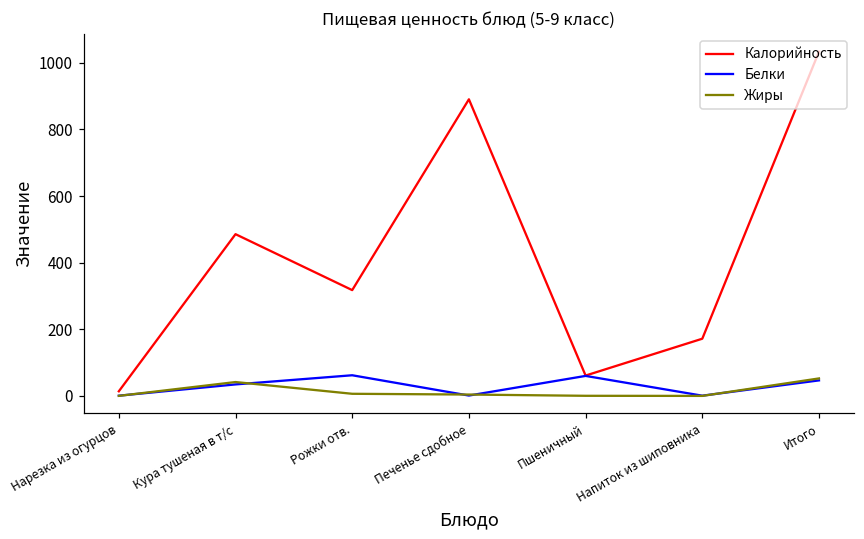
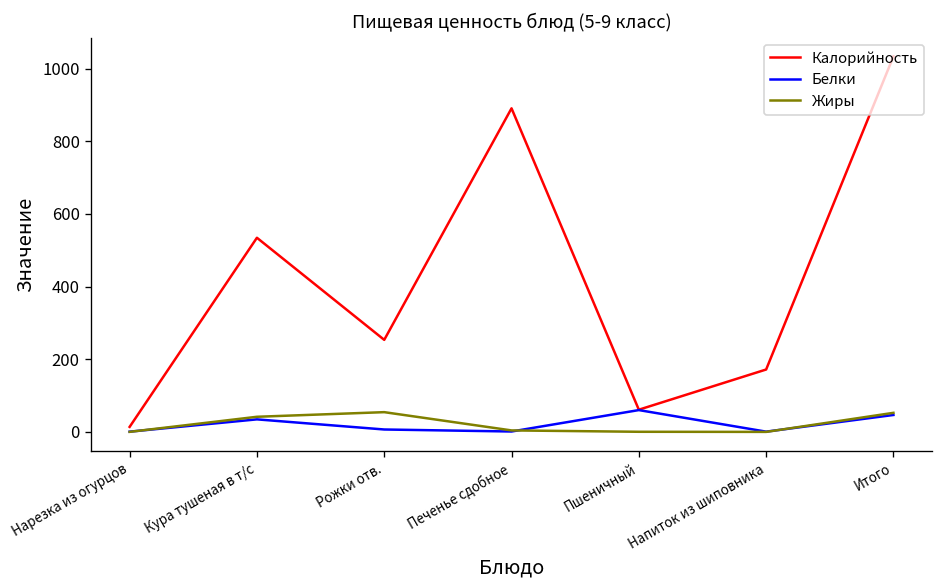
  {
    "Калорийность": {
      "Нарезка из огурцов": 10,
-     "Кура тушеная в т/с": 490,
-     "Рожки отв.": 320,
+     "Кура тушеная в т/с": 530,
+     "Рожки отв.": 250,
      "Печенье сдобное": 890,
      "Напиток из шиповника": 170
    },
    "Белки": {
-     "Рожки отв.": 60
+     "Рожки отв.": 10
    },
    "Жиры": {
-     "Рожки отв.": 10,
+     "Рожки отв.": 50,
      "Пшеничный": 0
    }
  }
